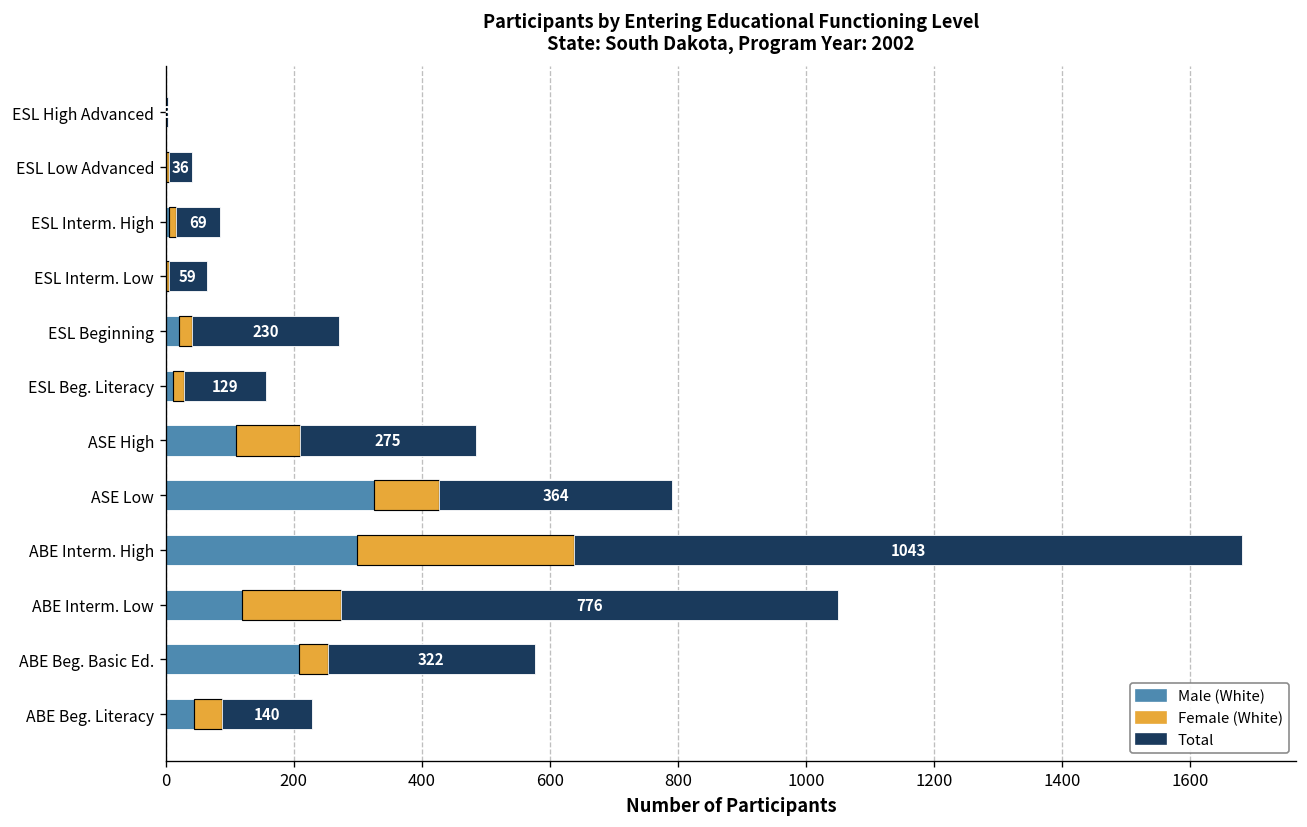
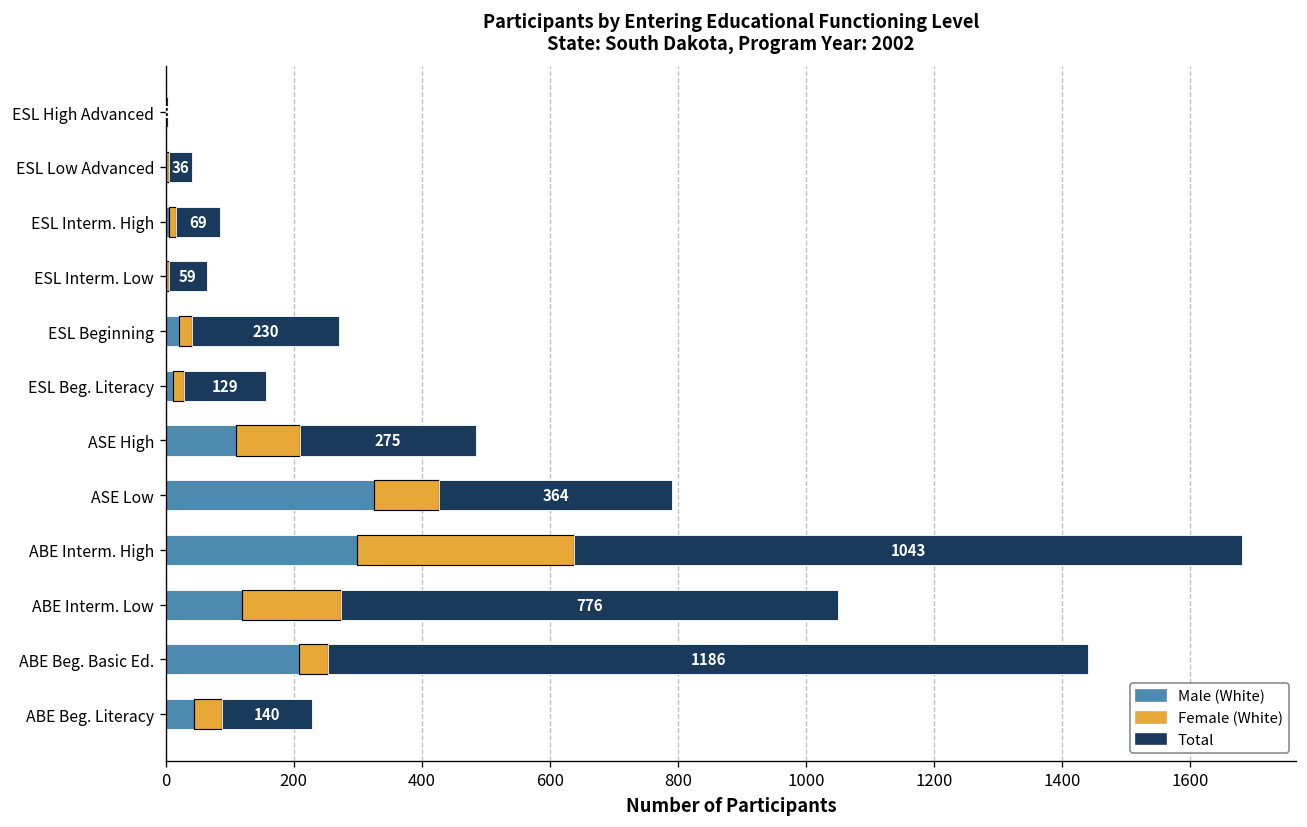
  {
    "Male (White)": {
      "ESL High Advanced": 0,
      "ESL Low Advanced": 0,
      "ESL Interm. High": 10,
      "ESL Interm. Low": 0,
      "ESL Beginning": 20,
      "ESL Beg. Literacy": 10,
      "ASE High": 110,
      "ASE Low": 330,
      "ABE Interm. High": 300,
      "ABE Interm. Low": 120,
      "ABE Beg. Basic Ed.": 210,
      "ABE Beg. Literacy": 40
    },
    "Female (White)": {
      "ESL High Advanced": 0,
      "ESL Low Advanced": 10,
      "ESL Interm. High": 10,
      "ESL Interm. Low": 10,
      "ESL Beginning": 20,
      "ESL Beg. Literacy": 20,
      "ASE High": 100,
      "ASE Low": 100,
      "ABE Interm. High": 340,
      "ABE Interm. Low": 160,
      "ABE Beg. Basic Ed.": 50,
      "ABE Beg. Literacy": 40
    },
    "Total": {
      "ESL Low Advanced": 36,
      "ESL Interm. High": 69,
      "ESL Interm. Low": 59,
      "ESL Beginning": 230,
      "ESL Beg. Literacy": 129,
      "ASE High": 275,
      "ASE Low": 364,
      "ABE Interm. High": 1043,
      "ABE Interm. Low": 776,
-     "ABE Beg. Basic Ed.": 322,
+     "ABE Beg. Basic Ed.": 1186,
      "ABE Beg. Literacy": 140
    }
  }
